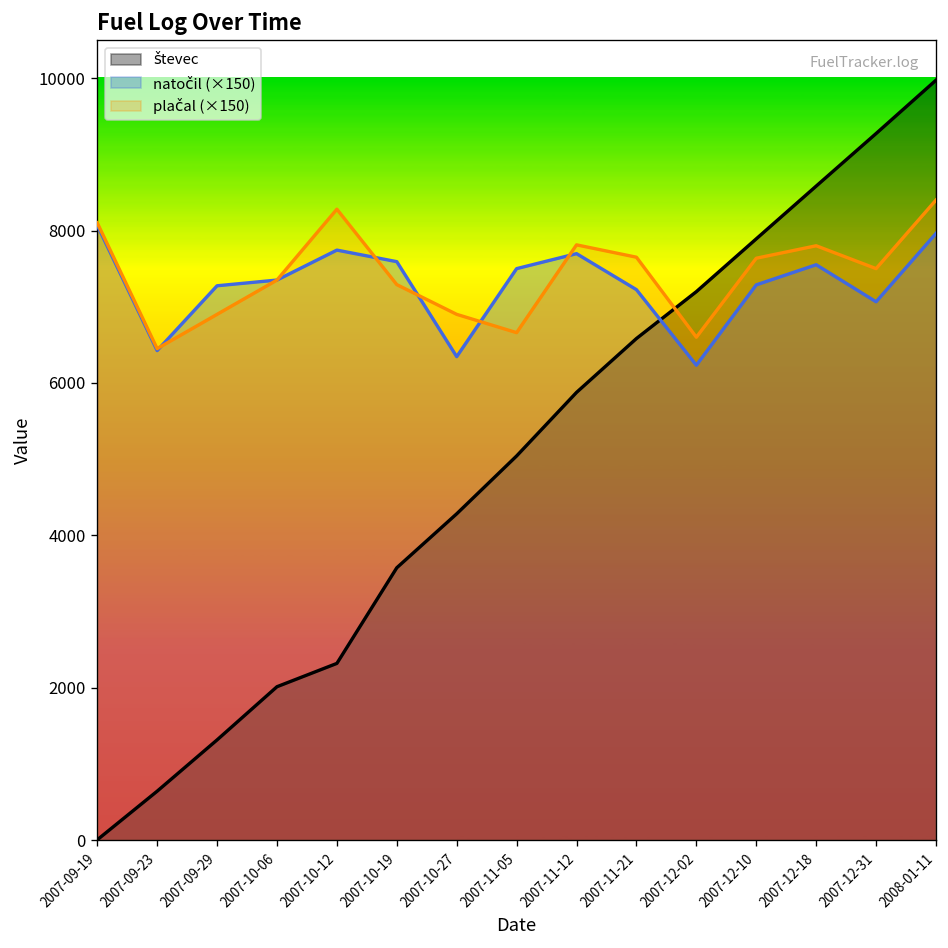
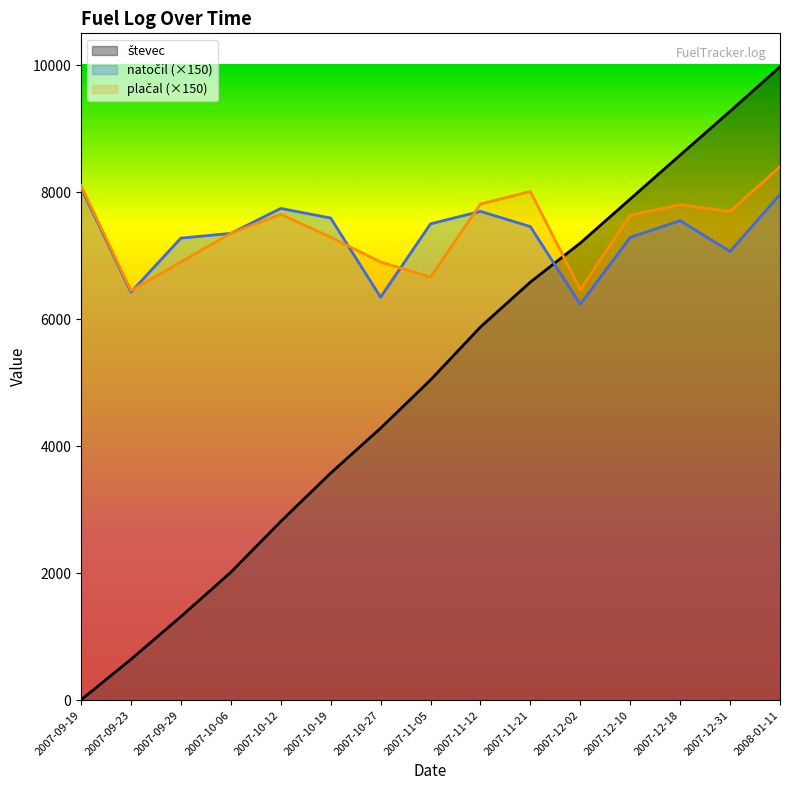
  {
    "števec": {
      "2007-09-19": 0,
      "2007-09-23": 600,
      "2007-09-29": 1300,
      "2007-10-06": 2000,
-     "2007-10-12": 2300,
+     "2007-10-12": 2800,
      "2007-10-19": 3600,
      "2007-10-27": 4300,
      "2007-11-05": 5000,
      "2007-11-12": 5900,
      "2007-11-21": 6600,
      "2007-12-02": 7200,
      "2007-12-10": 7900,
      "2007-12-18": 8600,
      "2007-12-31": 9300,
      "2008-01-11": 10000
    },
    "natočil (×150)": {
      "2007-09-29": 7300,
      "2007-10-12": 7700,
      "2007-10-19": 7600,
      "2007-10-27": 6300,
      "2007-11-05": 7500,
      "2007-11-12": 7700,
-     "2007-11-21": 7200,
+     "2007-11-21": 7500,
      "2007-12-02": 6200,
      "2007-12-10": 7300,
      "2007-12-18": 7600,
      "2007-12-31": 7100,
      "2008-01-11": 8000
    },
    "plačal (×150)": {
      "2007-09-29": 6900,
-     "2007-10-12": 8300,
+     "2007-10-12": 7700,
      "2007-10-19": 7300,
      "2007-10-27": 6900,
      "2007-11-05": 6700,
      "2007-11-12": 7800,
-     "2007-11-21": 7700,
-     "2007-12-02": 6600,
+     "2007-11-21": 8000,
+     "2007-12-02": 6500,
      "2007-12-10": 7600,
      "2007-12-18": 7800,
-     "2007-12-31": 7500,
+     "2007-12-31": 7700,
      "2008-01-11": 8400
    }
  }
